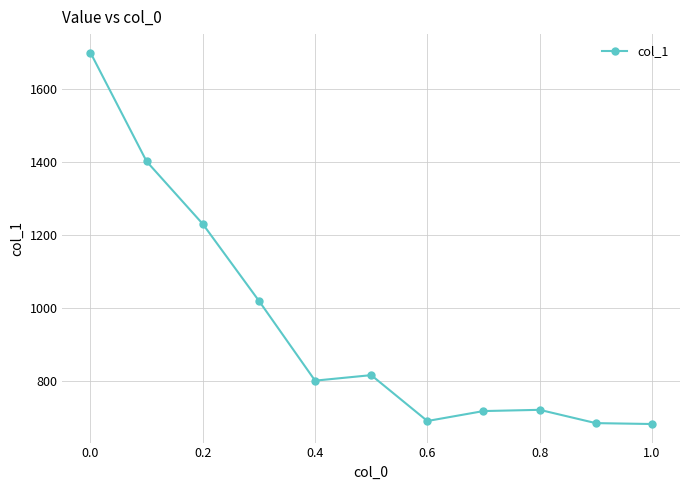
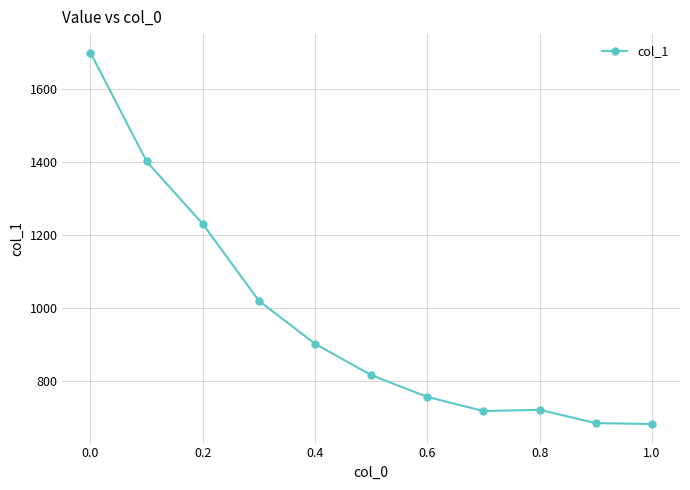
  {
    "0.0": 1700,
    "0.2": 1230,
-   "0.4": 800,
-   "0.6": 690,
+   "0.4": 900,
+   "0.6": 760,
    "0.8": 720,
    "1.0": 680
  }
